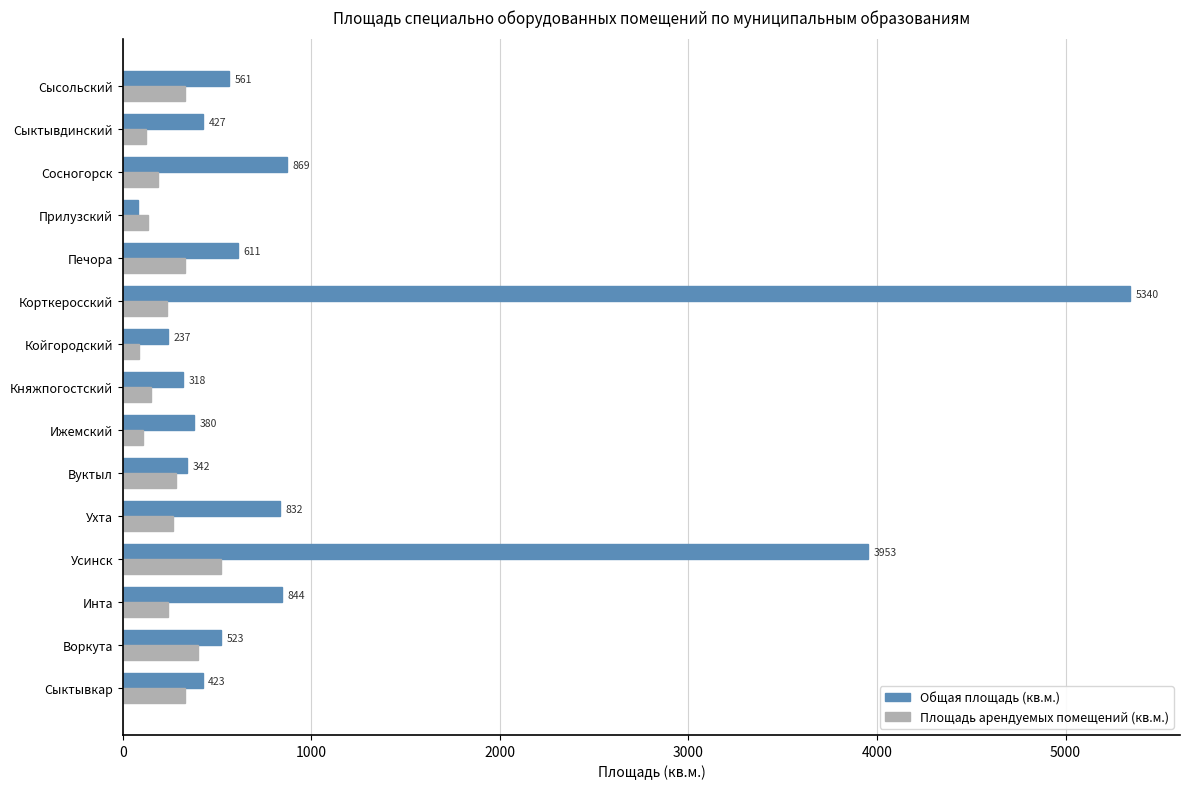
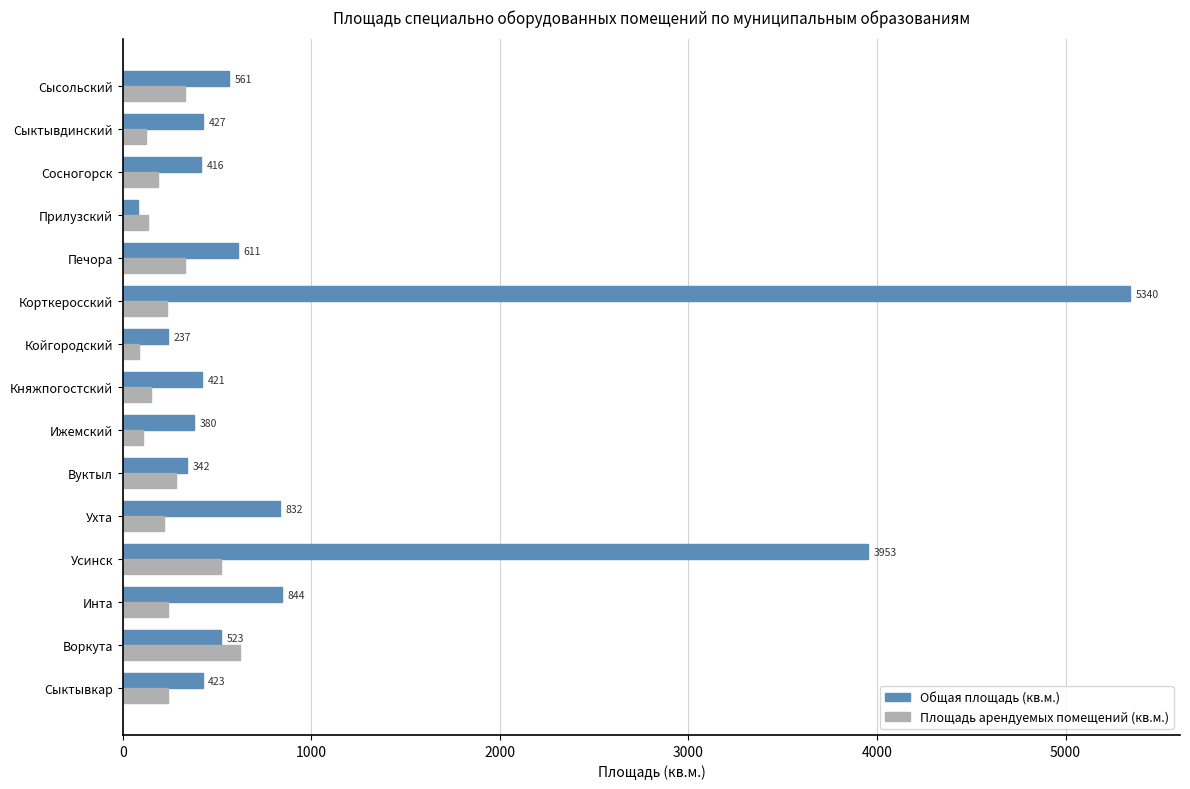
  {
    "Общая площадь (кв.м.)": {
      "Сысольский": 561,
      "Сыктывдинский": 427,
-     "Сосногорск": 869,
+     "Сосногорск": 416,
      "Печора": 611,
      "Корткеросский": 5340,
      "Койгородский": 237,
-     "Княжпогостский": 318,
+     "Княжпогостский": 421,
      "Ижемский": 380,
      "Вуктыл": 342,
      "Ухта": 832,
      "Усинск": 3953,
      "Инта": 844,
      "Воркута": 523,
      "Сыктывкар": 423
    },
    "Площадь арендуемых помещений (кв.м.)": {
      "Сысольский": 330,
      "Сыктывдинский": 120,
      "Сосногорск": 180,
      "Прилузский": 130,
      "Печора": 330,
      "Корткеросский": 230,
      "Койгородский": 90,
      "Княжпогостский": 150,
      "Ижемский": 110,
      "Вуктыл": 280,
-     "Ухта": 270,
+     "Ухта": 220,
      "Усинск": 520,
      "Инта": 240,
-     "Воркута": 400,
-     "Сыктывкар": 330
+     "Воркута": 620,
+     "Сыктывкар": 240
    }
  }
